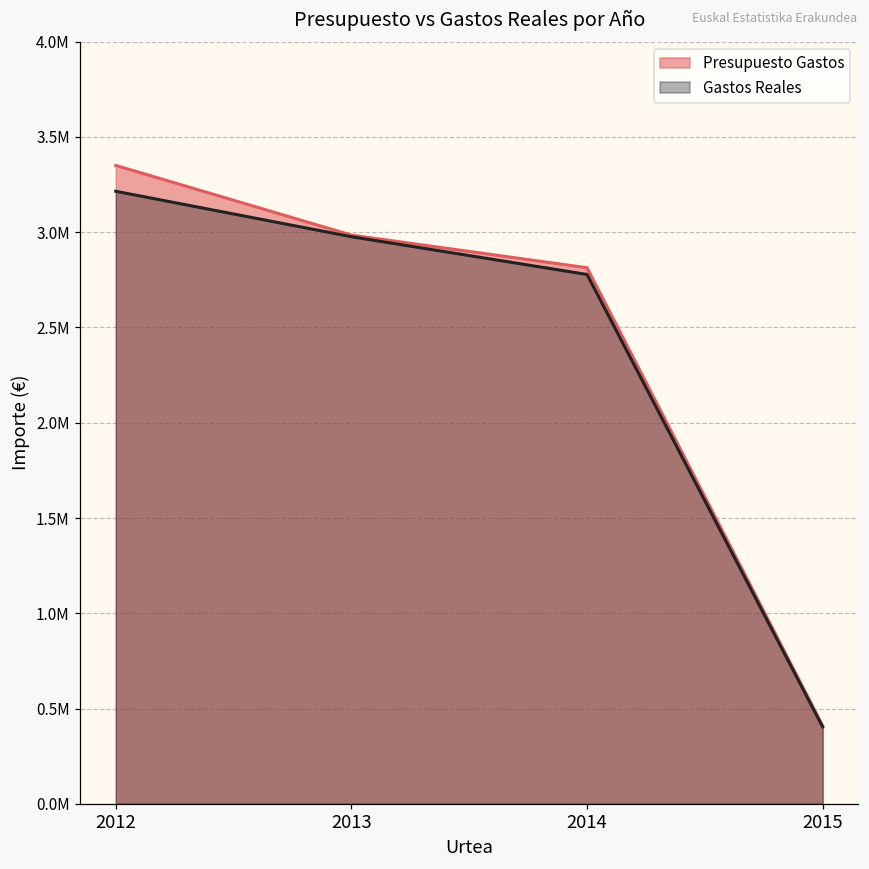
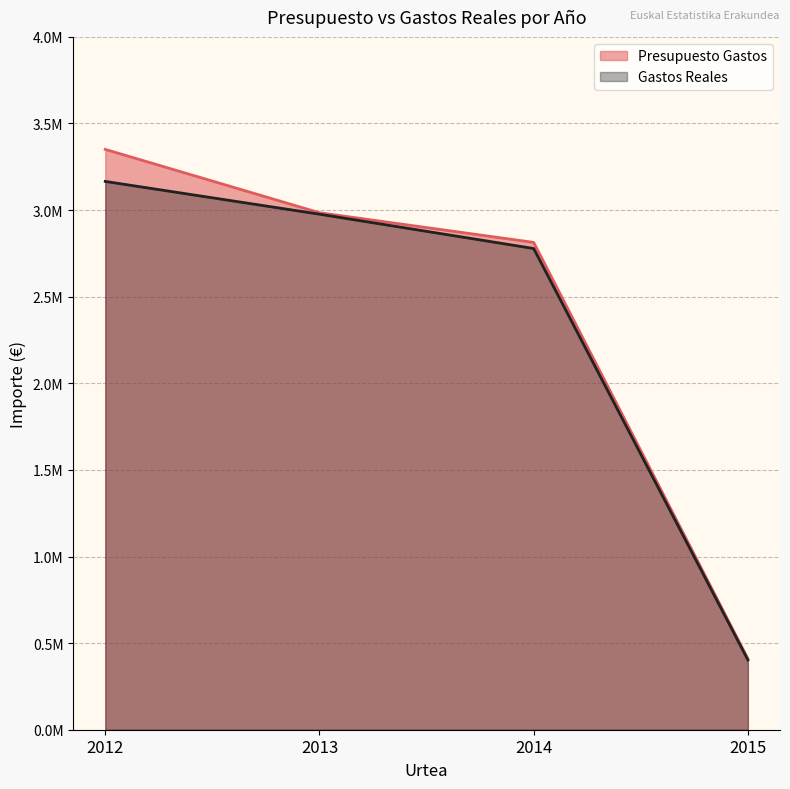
  {
    "Presupuesto Gastos": {
      "2012": 3350000,
      "2014": 2810000
    },
    "Gastos Reales": {
-     "2012": 3210000,
+     "2012": 3170000,
      "2014": 2780000
    }
  }
